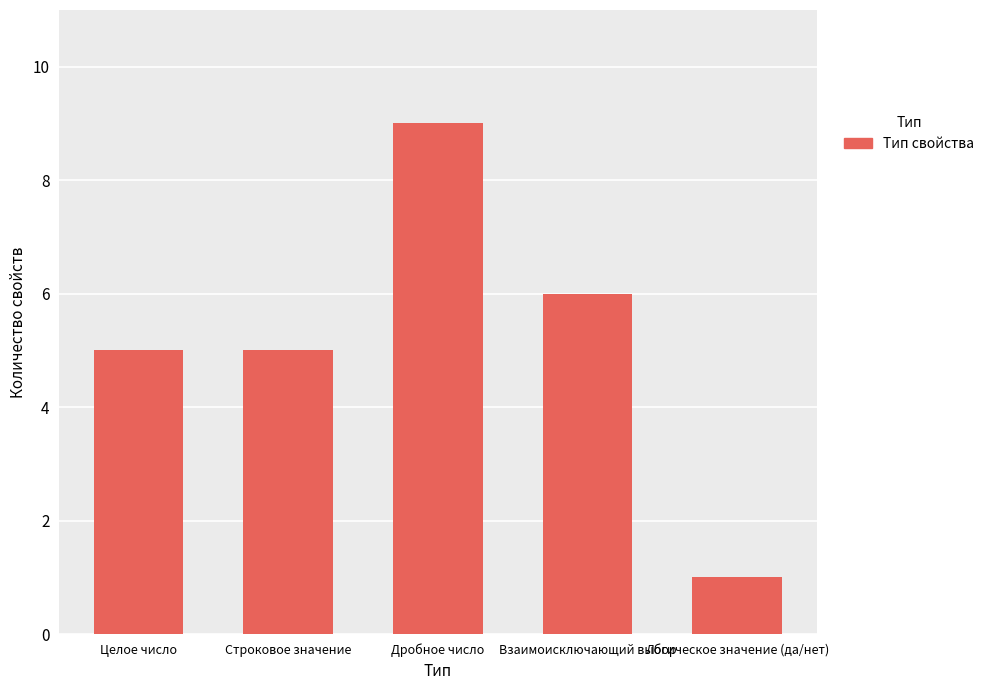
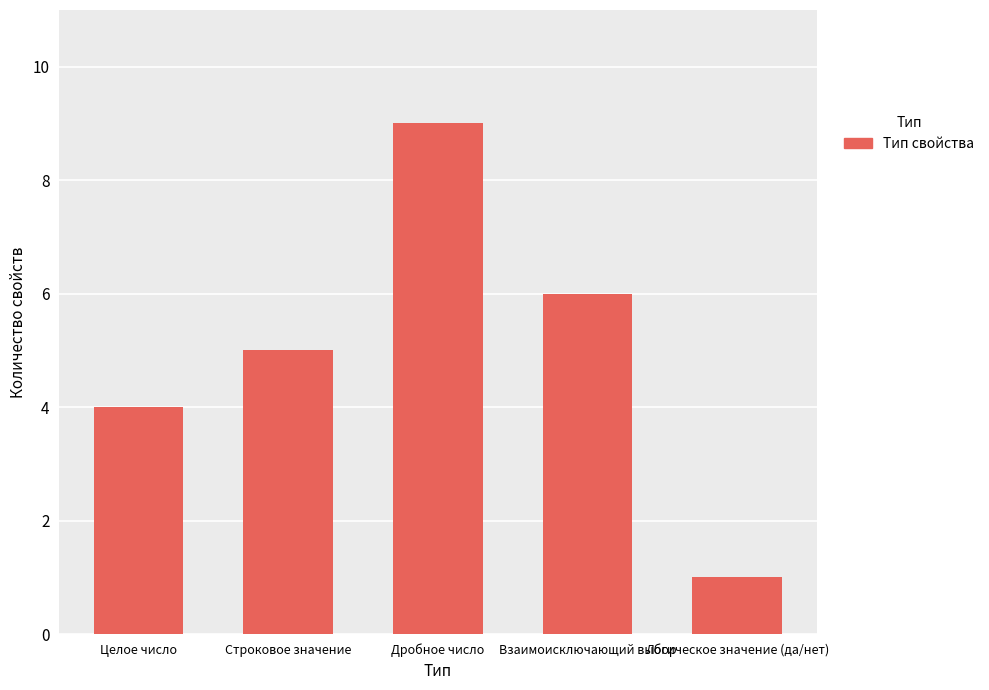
  {
-   "Целое число": 5,
+   "Целое число": 4,
    "Строковое значение": 5,
    "Дробное число": 9
  }
